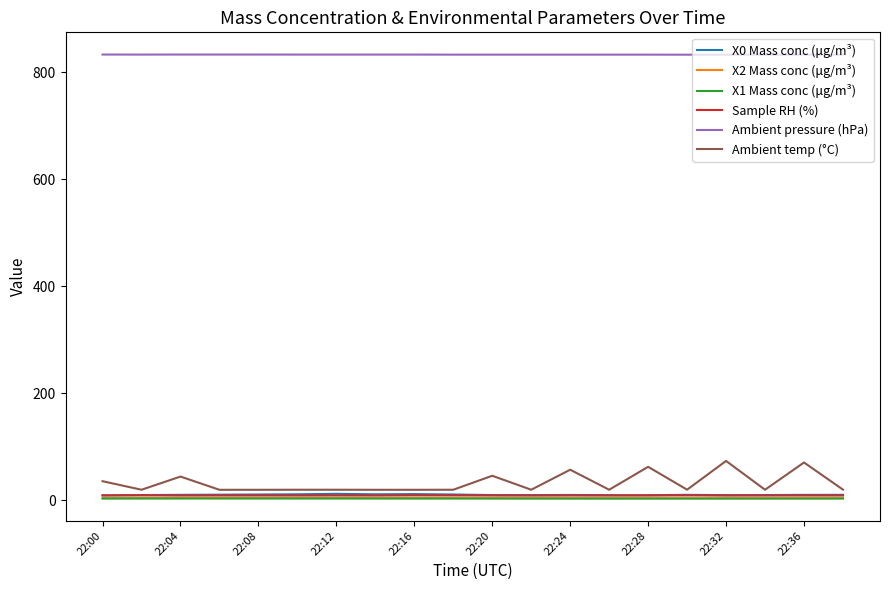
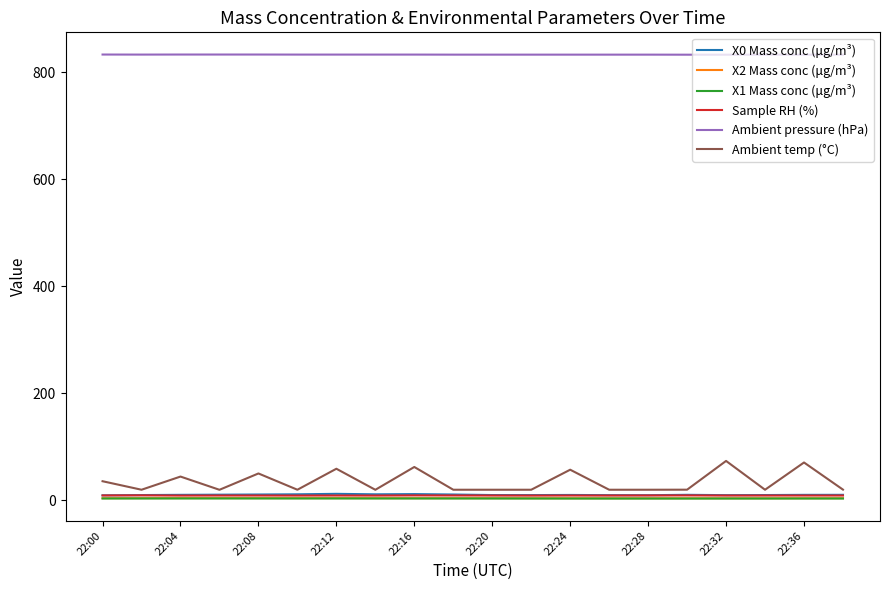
  {
    "Ambient pressure (hPa)": {
      "22:00": 830,
      "22:04": 830,
      "22:08": 830,
      "22:12": 830,
      "22:16": 830,
      "22:20": 830,
      "22:24": 830,
      "22:28": 830
    },
    "Ambient temp (°C)": {
      "22:00": 40,
      "22:04": 40,
-     "22:08": 20,
-     "22:12": 20,
-     "22:16": 20,
-     "22:20": 50,
+     "22:08": 50,
+     "22:12": 60,
+     "22:16": 60,
+     "22:20": 20,
      "22:24": 60,
-     "22:28": 60,
+     "22:28": 20,
      "22:32": 70,
      "22:36": 70
    }
  }
